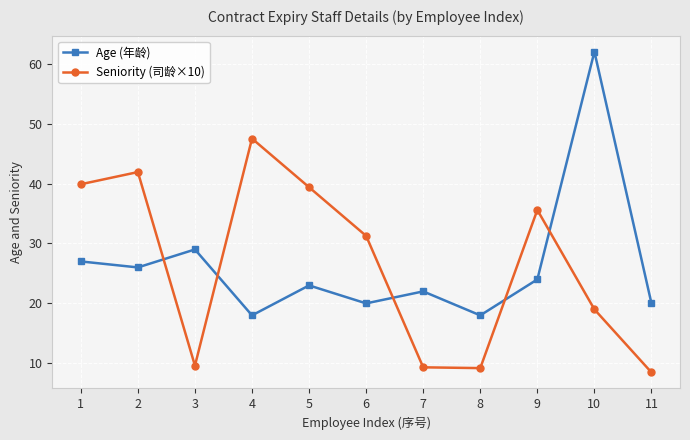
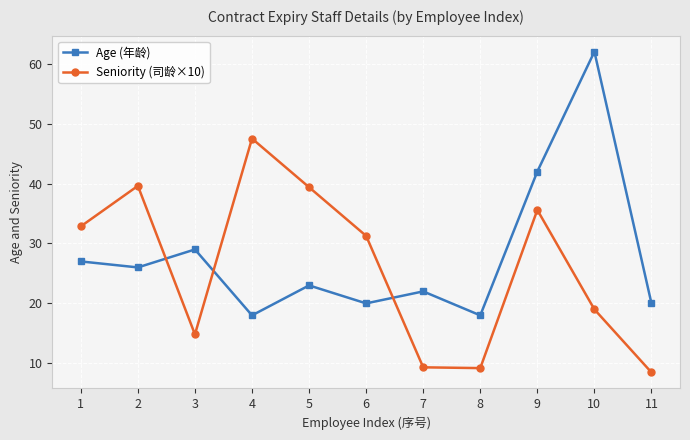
  {
    "Age (年龄)": {
      "1": 27,
      "2": 26,
      "3": 29,
      "4": 18,
      "5": 23,
      "6": 20,
      "7": 22,
      "8": 18,
-     "9": 24,
+     "9": 42,
      "10": 62,
      "11": 20
    },
    "Seniority (司龄×10)": {
-     "1": 40,
-     "2": 42,
-     "3": 10,
+     "1": 33,
+     "2": 40,
+     "3": 15,
      "4": 48,
      "5": 39,
      "6": 31,
      "7": 9,
      "8": 9,
      "9": 36,
      "10": 19,
      "11": 8
    }
  }
